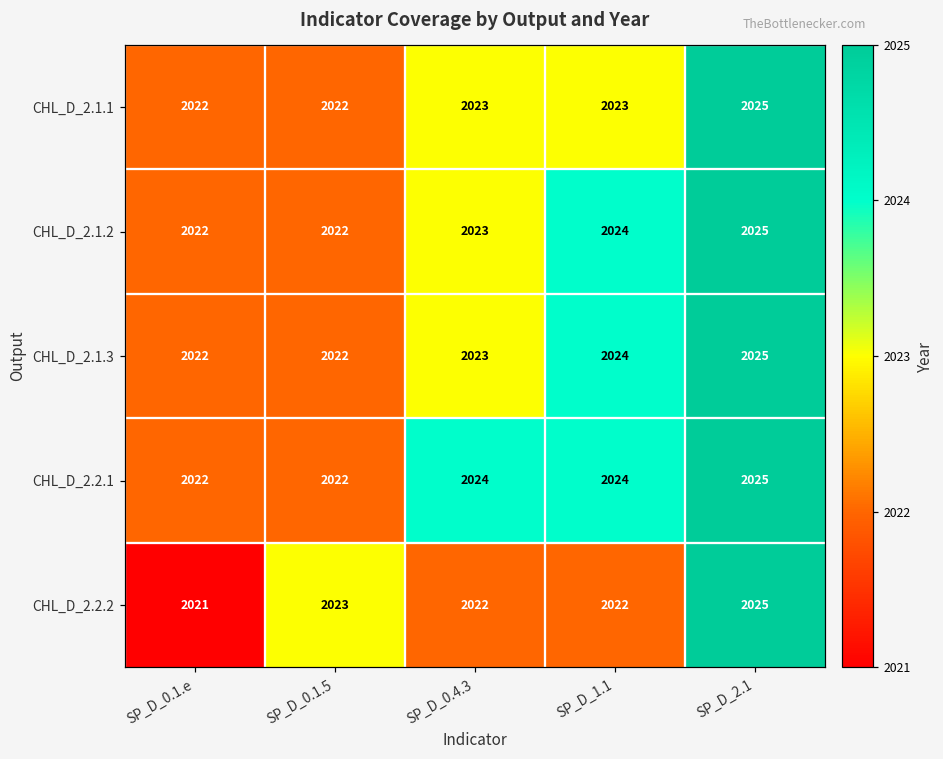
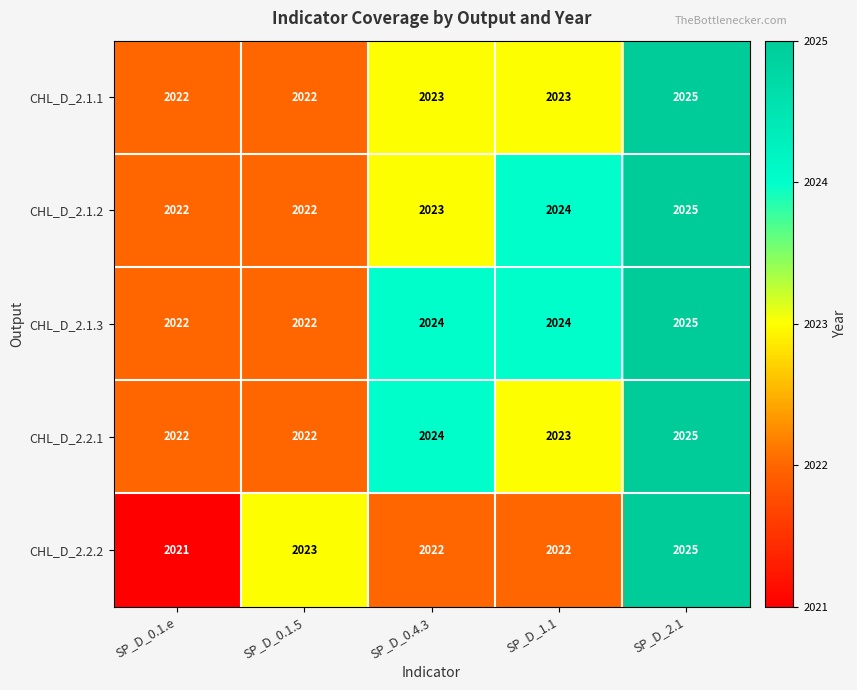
  {
    "CHL_D_2.1.1": {
      "SP_D_0.1.e": 2022,
      "SP_D_0.1.5": 2022,
      "SP_D_0.4.3": 2023,
      "SP_D_1.1": 2023,
      "SP_D_2.1": 2025
    },
    "CHL_D_2.1.2": {
      "SP_D_0.1.e": 2022,
      "SP_D_0.1.5": 2022,
      "SP_D_0.4.3": 2023,
      "SP_D_1.1": 2024,
      "SP_D_2.1": 2025
    },
    "CHL_D_2.1.3": {
      "SP_D_0.1.e": 2022,
      "SP_D_0.1.5": 2022,
-     "SP_D_0.4.3": 2023,
+     "SP_D_0.4.3": 2024,
      "SP_D_1.1": 2024,
      "SP_D_2.1": 2025
    },
    "CHL_D_2.2.1": {
      "SP_D_0.1.e": 2022,
      "SP_D_0.1.5": 2022,
      "SP_D_0.4.3": 2024,
-     "SP_D_1.1": 2024,
+     "SP_D_1.1": 2023,
      "SP_D_2.1": 2025
    },
    "CHL_D_2.2.2": {
      "SP_D_0.1.e": 2021,
      "SP_D_0.1.5": 2023,
      "SP_D_0.4.3": 2022,
      "SP_D_1.1": 2022,
      "SP_D_2.1": 2025
    }
  }
